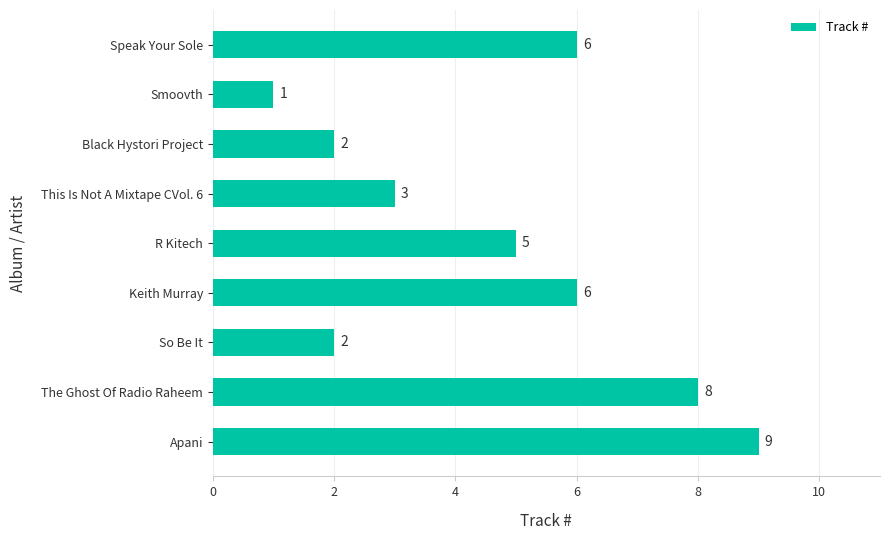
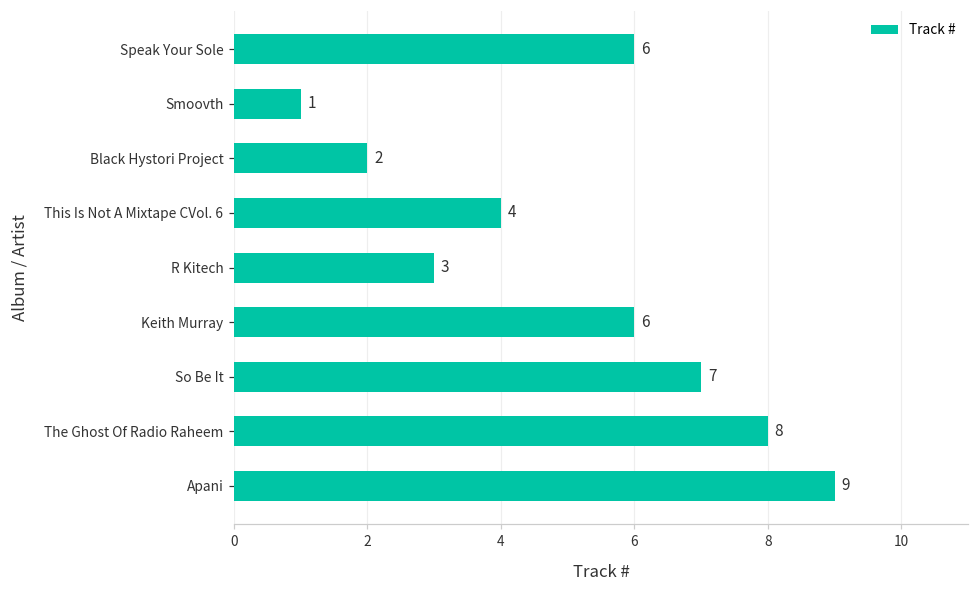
  {
    "Speak Your Sole": 6,
    "Smoovth": 1,
    "Black Hystori Project": 2,
-   "This Is Not A Mixtape CVol. 6": 3,
-   "R Kitech": 5,
+   "This Is Not A Mixtape CVol. 6": 4,
+   "R Kitech": 3,
    "Keith Murray": 6,
-   "So Be It": 2,
+   "So Be It": 7,
    "The Ghost Of Radio Raheem": 8,
    "Apani": 9
  }
